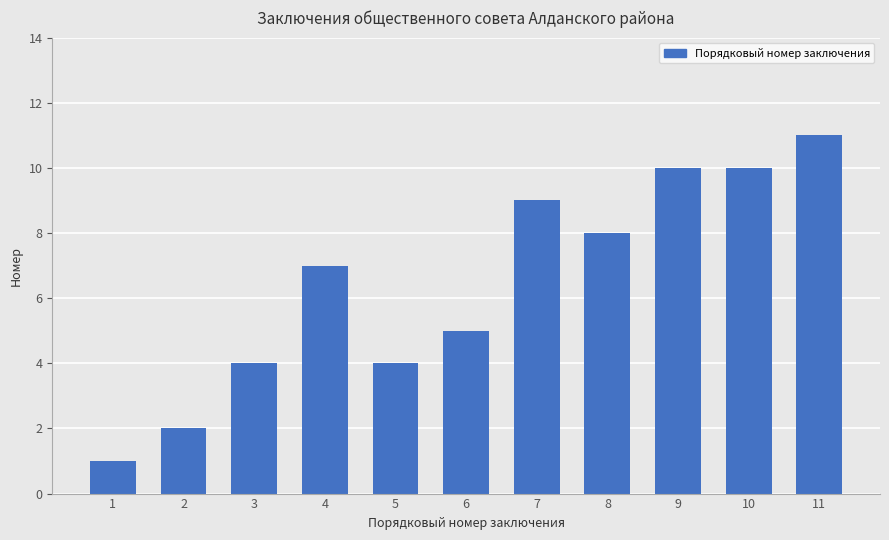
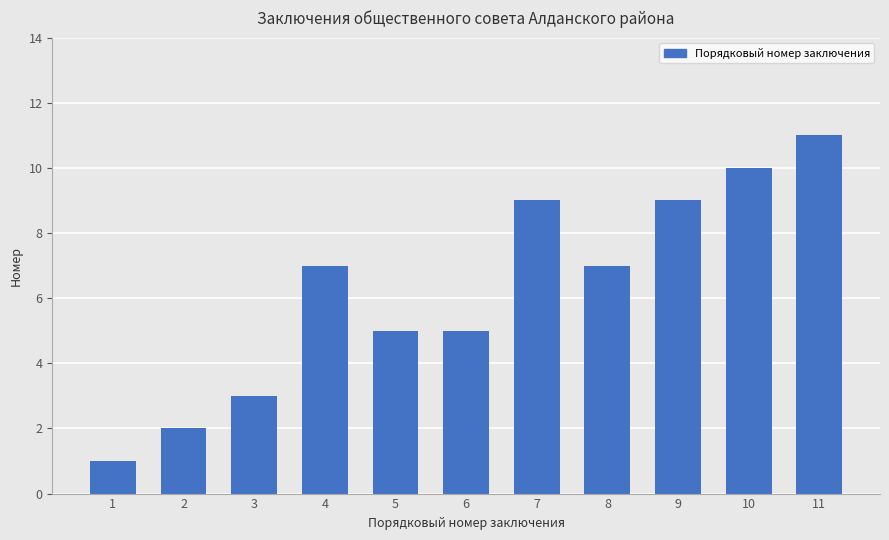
  {
    "1": 1,
    "2": 2,
-   "3": 4,
+   "3": 3,
    "4": 7,
-   "5": 4,
+   "5": 5,
    "6": 5,
    "7": 9,
-   "8": 8,
-   "9": 10,
+   "8": 7,
+   "9": 9,
    "10": 10,
    "11": 11
  }
